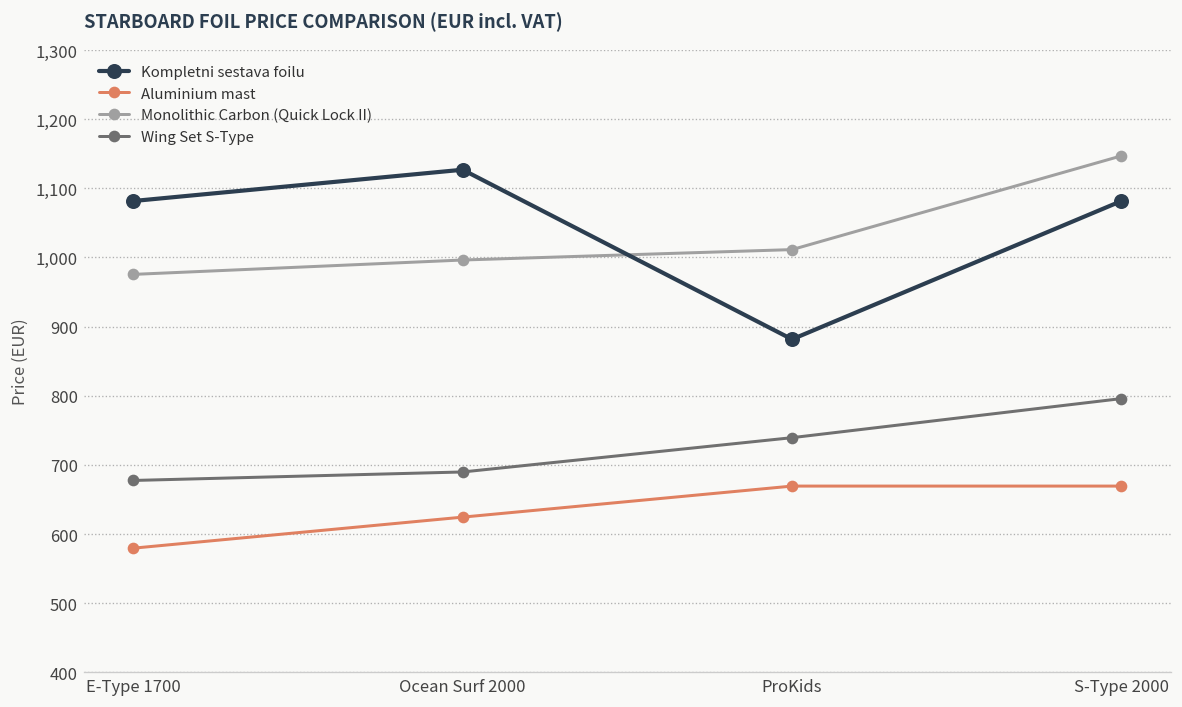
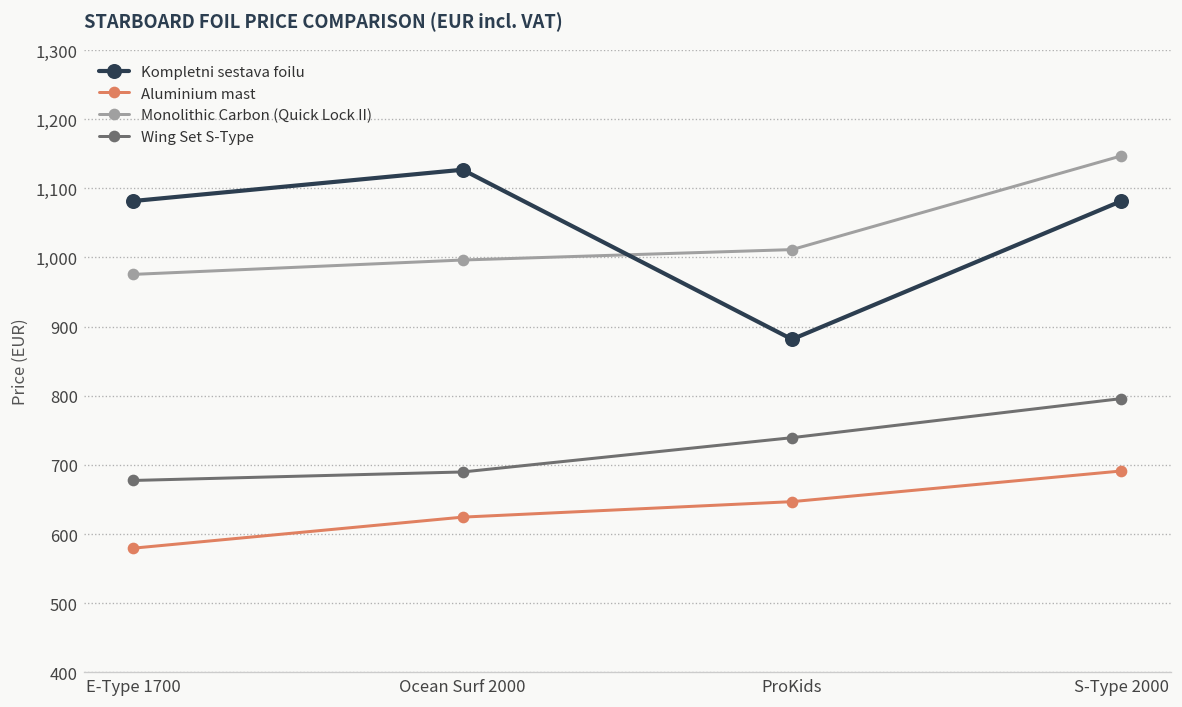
  {
    "Kompletni sestava foilu": {
      "E-Type 1700": "1,080",
      "Ocean Surf 2000": "1,130",
      "ProKids": "880",
      "S-Type 2000": "1,080"
    },
    "Aluminium mast": {
      "E-Type 1700": "580",
      "Ocean Surf 2000": "620",
-     "ProKids": "670",
-     "S-Type 2000": "670"
+     "ProKids": "650",
+     "S-Type 2000": "690"
    },
    "Monolithic Carbon (Quick Lock II)": {
      "E-Type 1700": "980",
      "Ocean Surf 2000": "1,000",
      "ProKids": "1,010",
      "S-Type 2000": "1,150"
    },
    "Wing Set S-Type": {
      "E-Type 1700": "680",
      "Ocean Surf 2000": "690",
      "ProKids": "740",
      "S-Type 2000": "800"
    }
  }
